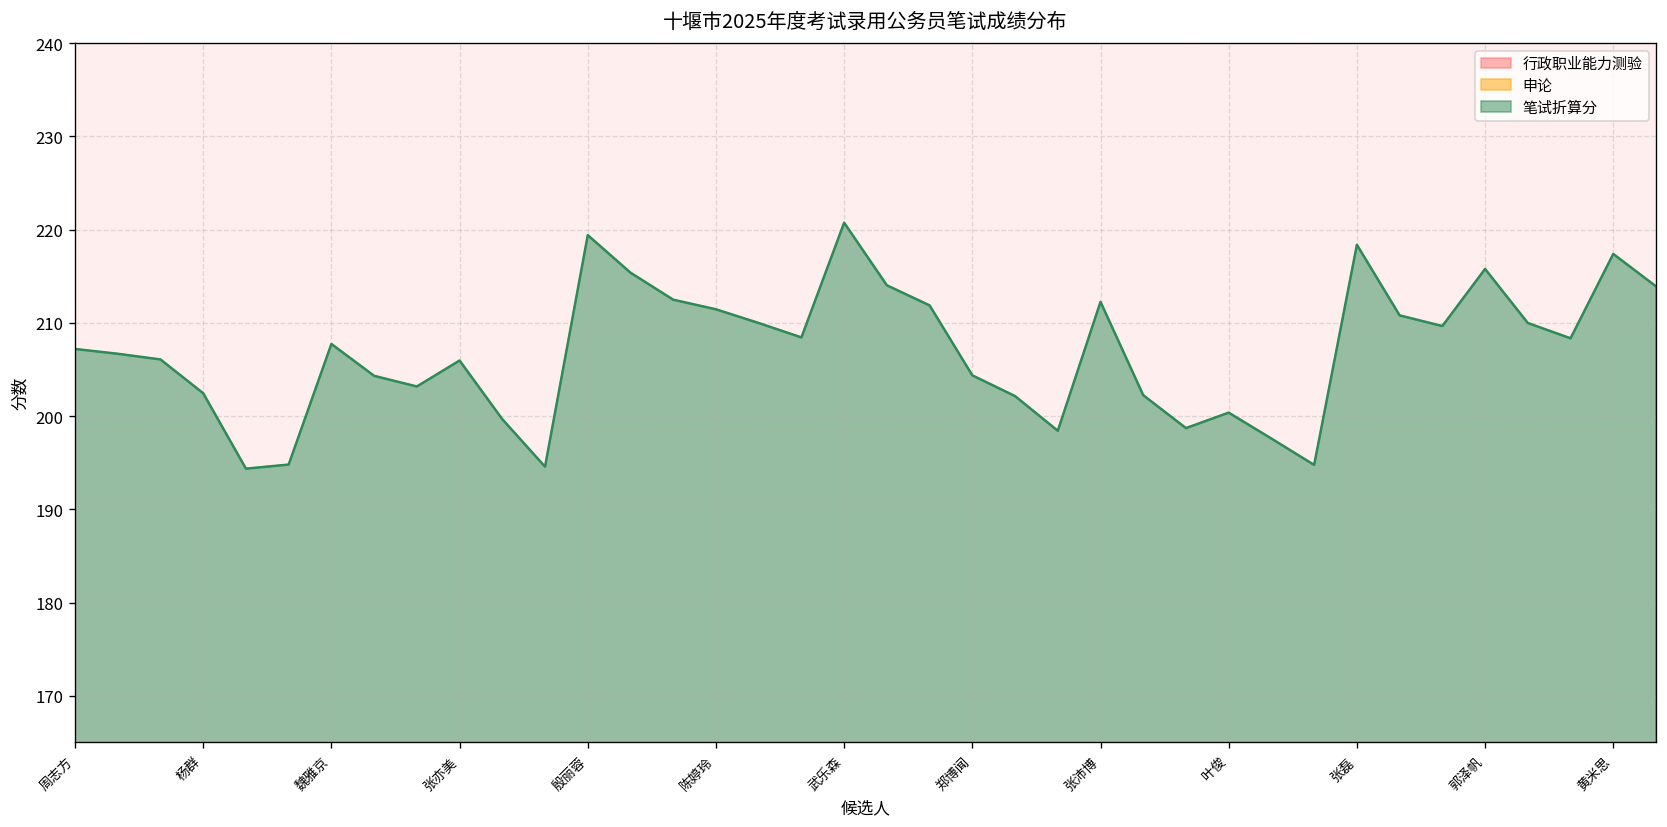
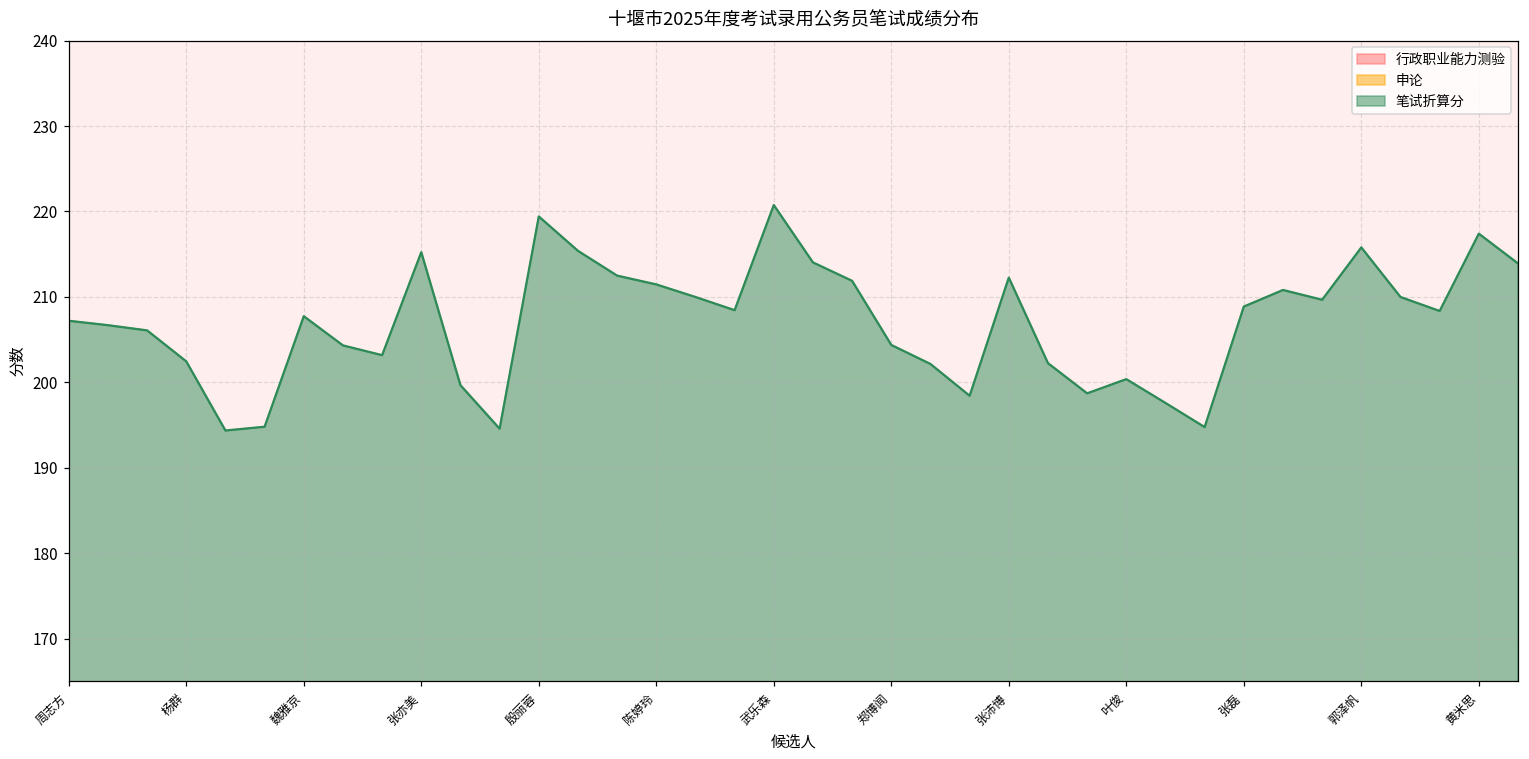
  {
    "笔试折算分": {
      "周志方": 69,
      "杨群": 67,
      "魏雅京": 69,
-     "张亦美": 69,
+     "张亦美": 78,
      "殷丽蓉": 73,
      "陈婷玲": 70,
      "武乐森": 74,
      "郑博闻": 68,
      "张沛博": 71,
      "叶俊": 67,
-     "张磊": 73,
+     "张磊": 63,
      "郭泽帆": 72,
      "黄米思": 71
    }
  }
